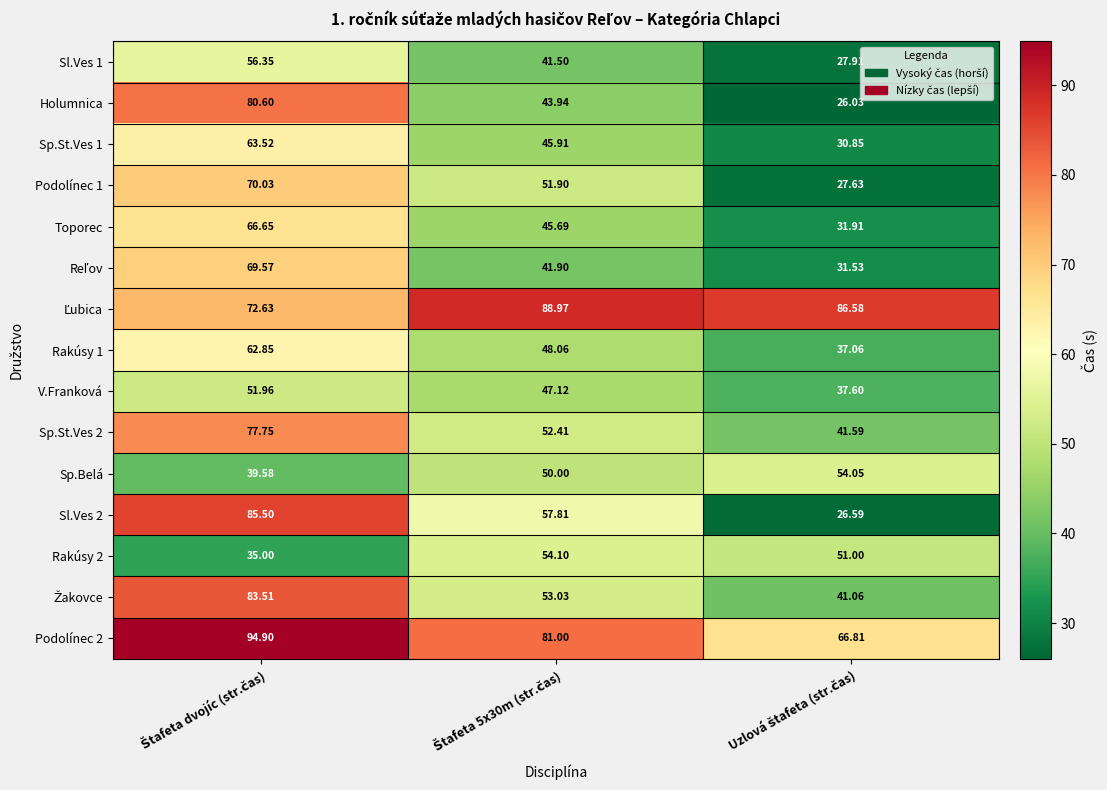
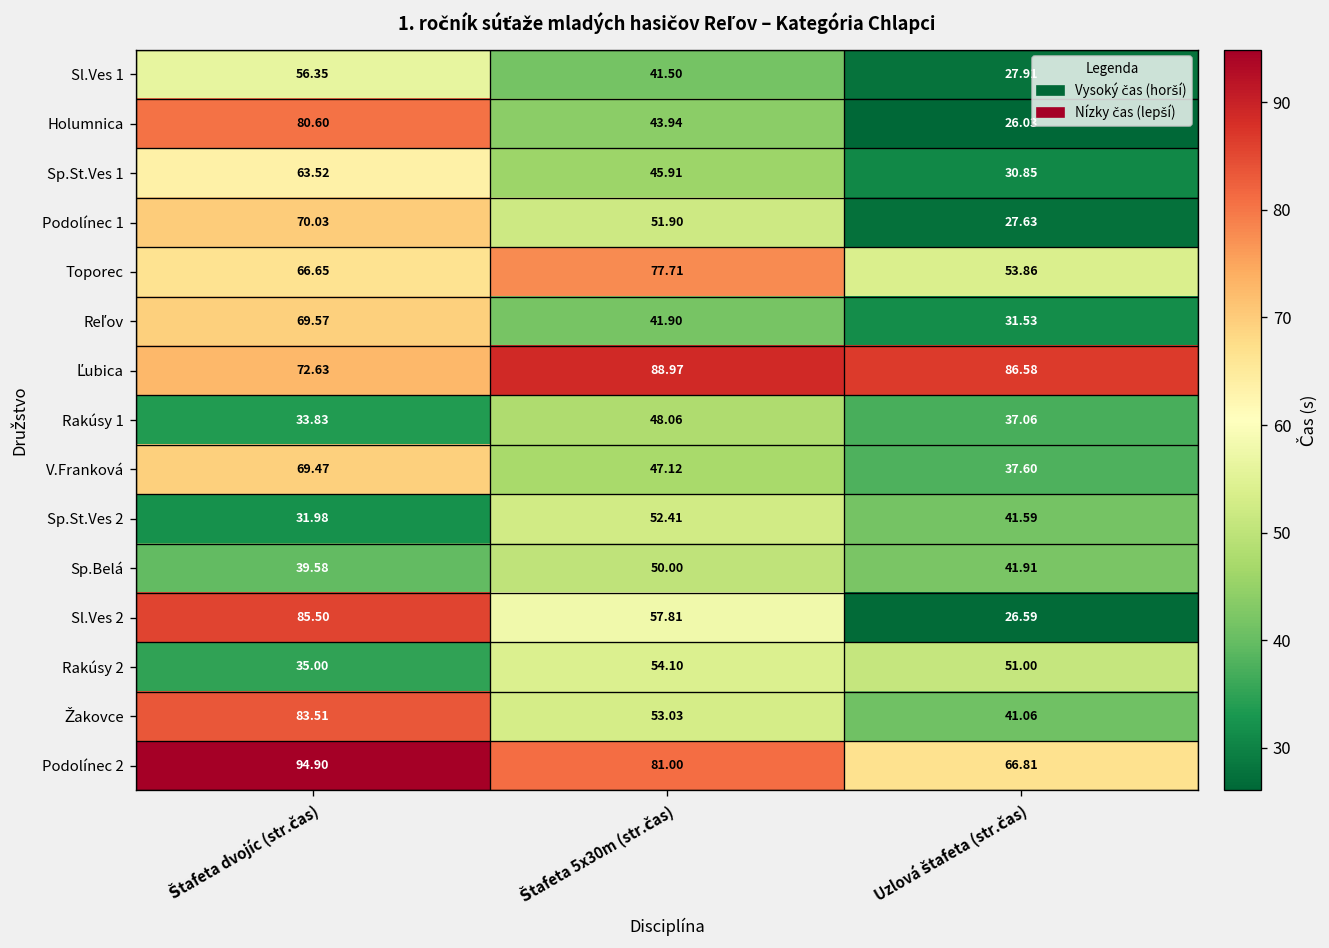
  {
    "Sl.Ves 1": {
      "Štafeta dvojíc (str.čas)": 56.35,
      "Štafeta 5x30m (str.čas)": 41.50
    },
    "Holumnica": {
      "Štafeta dvojíc (str.čas)": 80.60,
      "Štafeta 5x30m (str.čas)": 43.94
    },
    "Sp.St.Ves 1": {
      "Štafeta dvojíc (str.čas)": 63.52,
      "Štafeta 5x30m (str.čas)": 45.91,
      "Uzlová štafeta (str.čas)": 30.85
    },
    "Podolínec 1": {
      "Štafeta dvojíc (str.čas)": 70.03,
      "Štafeta 5x30m (str.čas)": 51.90,
      "Uzlová štafeta (str.čas)": 27.63
    },
    "Toporec": {
      "Štafeta dvojíc (str.čas)": 66.65,
-     "Štafeta 5x30m (str.čas)": 45.69,
-     "Uzlová štafeta (str.čas)": 31.91
+     "Štafeta 5x30m (str.čas)": 77.71,
+     "Uzlová štafeta (str.čas)": 53.86
    },
    "Reľov": {
      "Štafeta dvojíc (str.čas)": 69.57,
      "Štafeta 5x30m (str.čas)": 41.90,
      "Uzlová štafeta (str.čas)": 31.53
    },
    "Ľubica": {
      "Štafeta dvojíc (str.čas)": 72.63,
      "Štafeta 5x30m (str.čas)": 88.97,
      "Uzlová štafeta (str.čas)": 86.58
    },
    "Rakúsy 1": {
-     "Štafeta dvojíc (str.čas)": 62.85,
+     "Štafeta dvojíc (str.čas)": 33.83,
      "Štafeta 5x30m (str.čas)": 48.06,
      "Uzlová štafeta (str.čas)": 37.06
    },
    "V.Franková": {
-     "Štafeta dvojíc (str.čas)": 51.96,
+     "Štafeta dvojíc (str.čas)": 69.47,
      "Štafeta 5x30m (str.čas)": 47.12,
      "Uzlová štafeta (str.čas)": 37.60
    },
    "Sp.St.Ves 2": {
-     "Štafeta dvojíc (str.čas)": 77.75,
+     "Štafeta dvojíc (str.čas)": 31.98,
      "Štafeta 5x30m (str.čas)": 52.41,
      "Uzlová štafeta (str.čas)": 41.59
    },
    "Sp.Belá": {
      "Štafeta dvojíc (str.čas)": 39.58,
      "Štafeta 5x30m (str.čas)": 50.00,
-     "Uzlová štafeta (str.čas)": 54.05
+     "Uzlová štafeta (str.čas)": 41.91
    },
    "Sl.Ves 2": {
      "Štafeta dvojíc (str.čas)": 85.50,
      "Štafeta 5x30m (str.čas)": 57.81,
      "Uzlová štafeta (str.čas)": 26.59
    },
    "Rakúsy 2": {
      "Štafeta dvojíc (str.čas)": 35.00,
      "Štafeta 5x30m (str.čas)": 54.10,
      "Uzlová štafeta (str.čas)": 51.00
    },
    "Žakovce": {
      "Štafeta dvojíc (str.čas)": 83.51,
      "Štafeta 5x30m (str.čas)": 53.03,
      "Uzlová štafeta (str.čas)": 41.06
    },
    "Podolínec 2": {
      "Štafeta dvojíc (str.čas)": 94.90,
      "Štafeta 5x30m (str.čas)": 81.00,
      "Uzlová štafeta (str.čas)": 66.81
    }
  }
